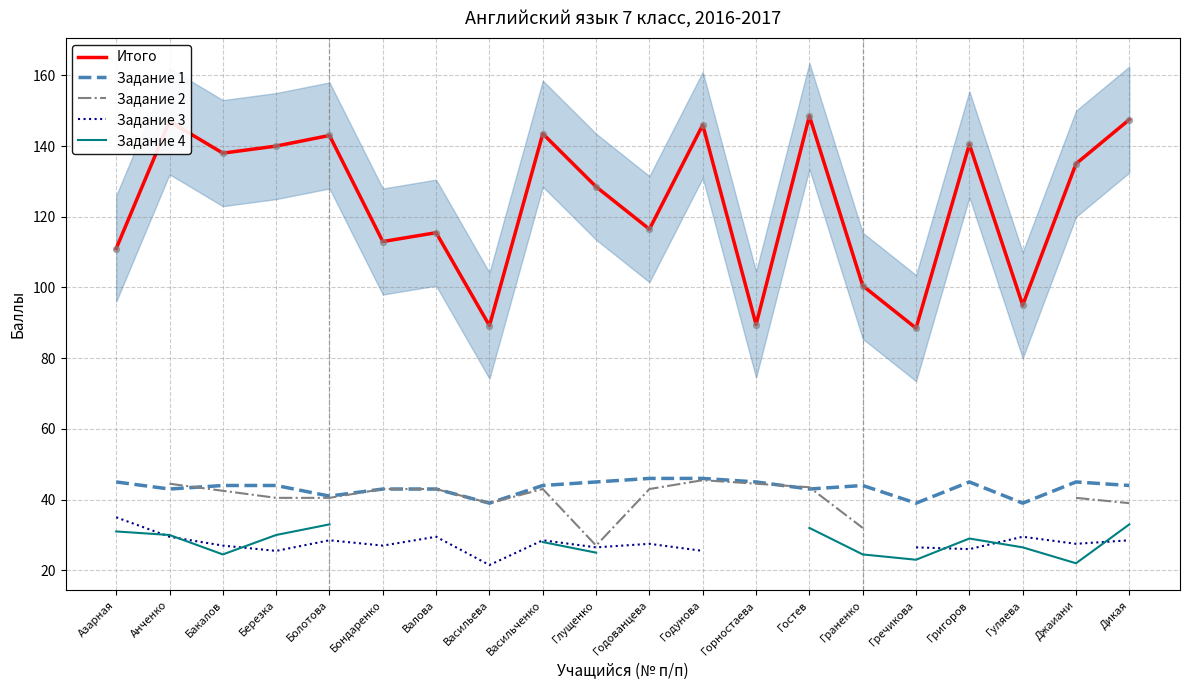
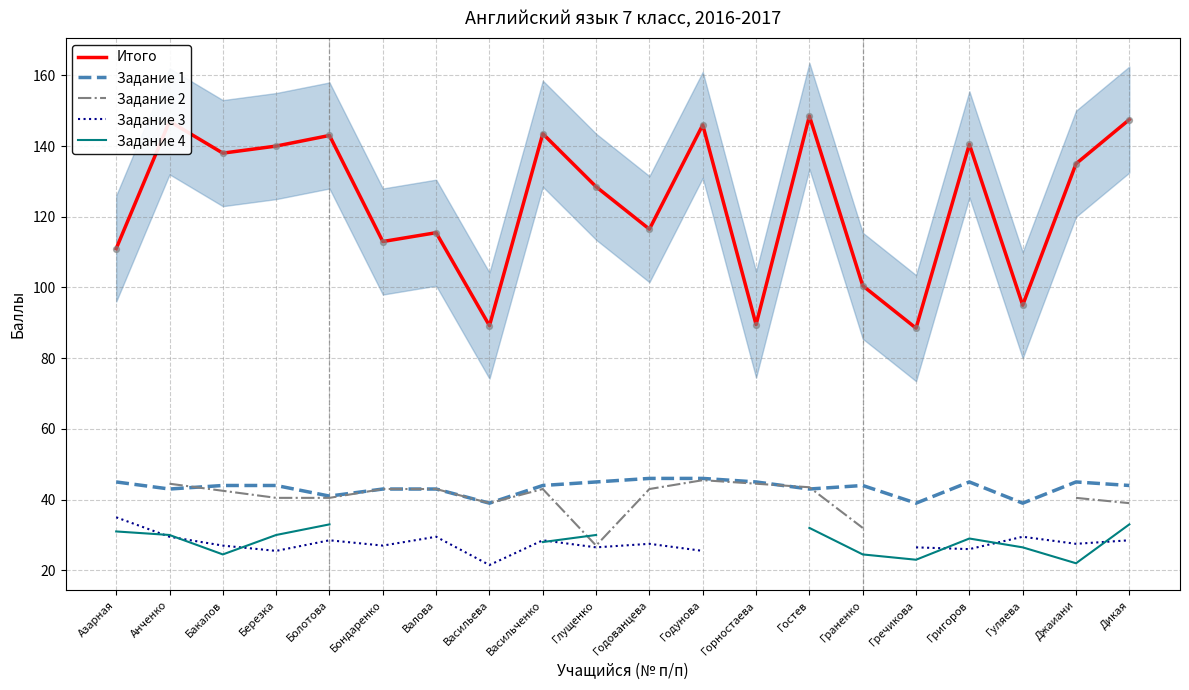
  {
    "Итого": {
      "Азарная": 111,
      "Бакалов": 138,
      "Березка": 140,
      "Болотова": 143,
      "Бондаренко": 113,
      "Валова": 116,
      "Васильева": 89,
      "Васильченко": 144,
      "Глущенко": 129,
      "Годованцева": 117,
      "Годунова": 146,
      "Горностаева": 90,
      "Гостев": 149,
      "Граненко": 101,
      "Гречикова": 89,
      "Григоров": 141,
      "Гуляева": 95,
      "Джаиани": 135,
      "Дикая": 148
    },
    "Задание 2": {
      "Анченко": 45,
      "Бакалов": 43,
      "Березка": 41,
      "Васильченко": 43,
      "Годованцева": 43,
      "Граненко": 32,
      "Григоров": 41,
      "Джаиани": 41,
      "Дикая": 39
    },
    "Задание 3": {
      "Азарная": 35,
      "Бакалов": 27,
      "Березка": 26,
      "Болотова": 29,
      "Бондаренко": 27,
      "Валова": 30,
      "Васильева": 22,
      "Годованцева": 28,
      "Годунова": 26,
      "Гостев": 26,
      "Гречикова": 27,
      "Григоров": 26,
      "Гуляева": 30,
      "Джаиани": 28,
      "Дикая": 29
    },
    "Задание 4": {
      "Азарная": 31,
      "Бакалов": 25,
      "Березка": 30,
      "Болотова": 33,
-     "Глущенко": 25,
+     "Глущенко": 30,
      "Годунова": 29,
      "Гостев": 32,
      "Граненко": 25,
      "Гречикова": 23,
      "Григоров": 29,
      "Гуляева": 27,
      "Джаиани": 22,
      "Дикая": 33
    }
  }
